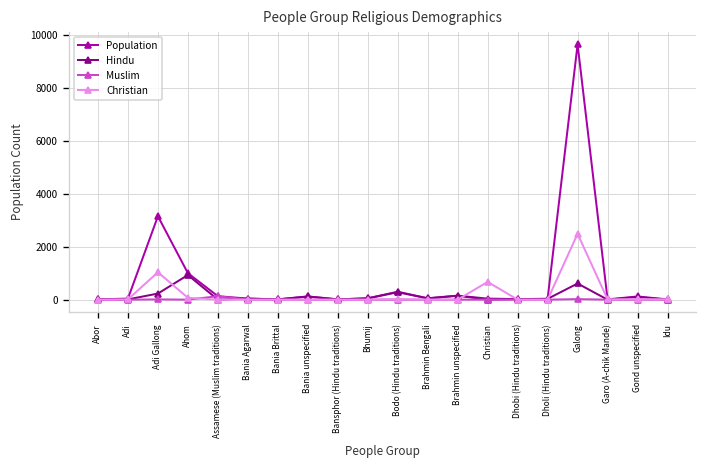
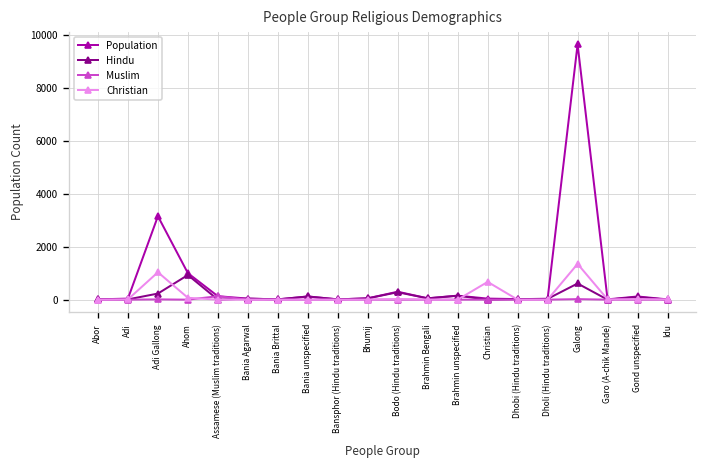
  {
    "Muslim": {
      "Adi Gallong": 0,
      "Galong": 0
    },
    "Christian": {
      "Adi Gallong": 1000,
      "Christian": 700,
-     "Galong": 2500
+     "Galong": 1400
    }
  }
